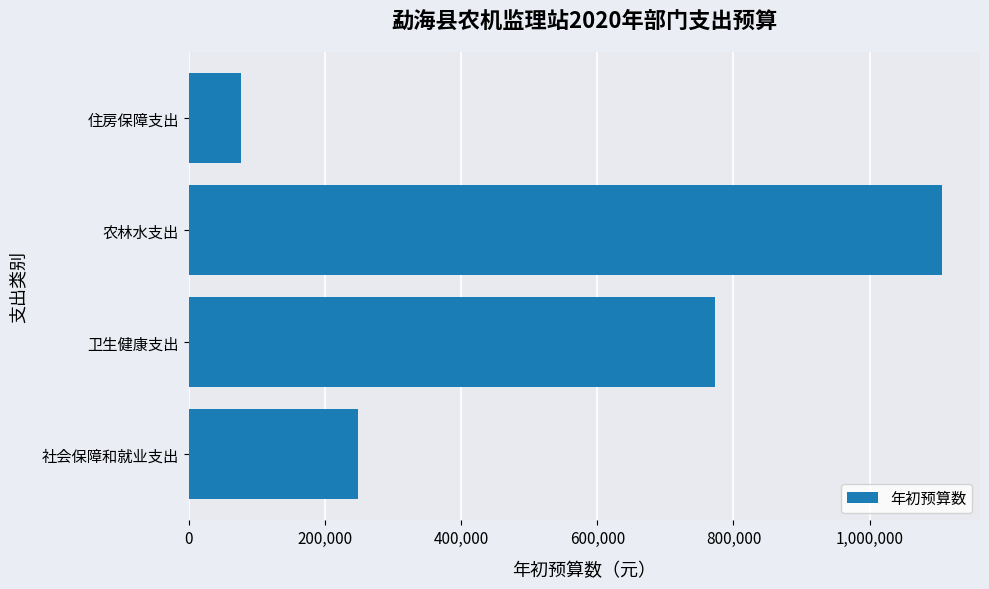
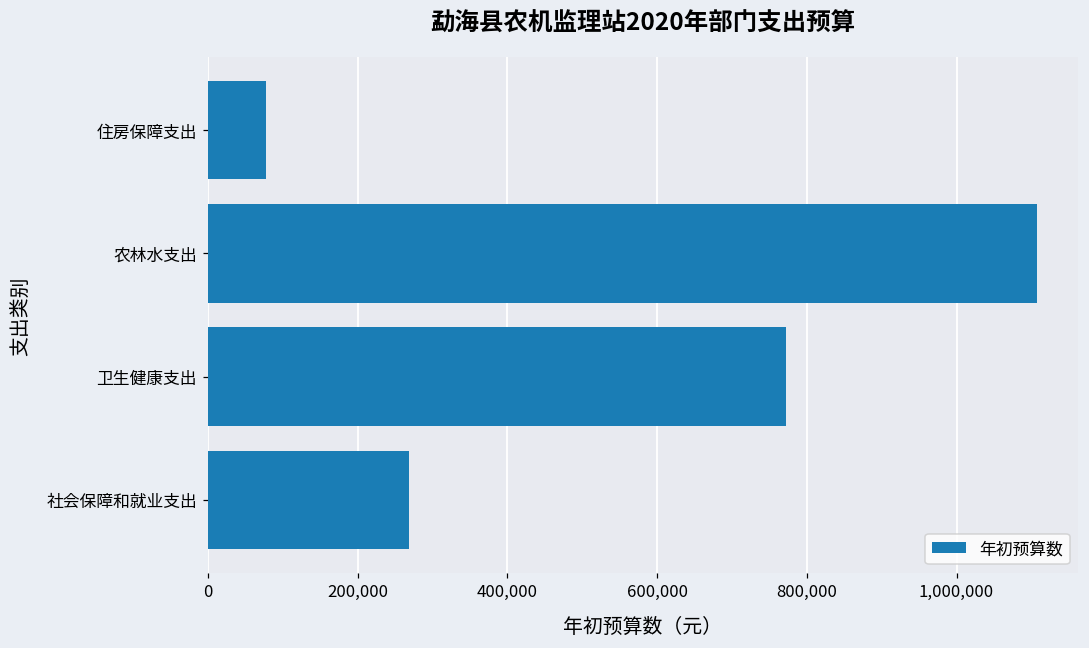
  {
    "住房保障支出": "80,000",
    "农林水支出": "1,110,000",
    "卫生健康支出": "770,000",
-   "社会保障和就业支出": "250,000"
+   "社会保障和就业支出": "270,000"
  }
